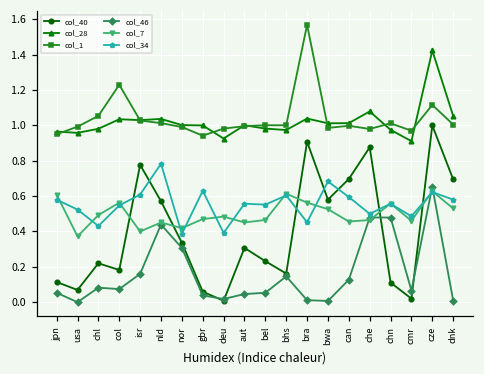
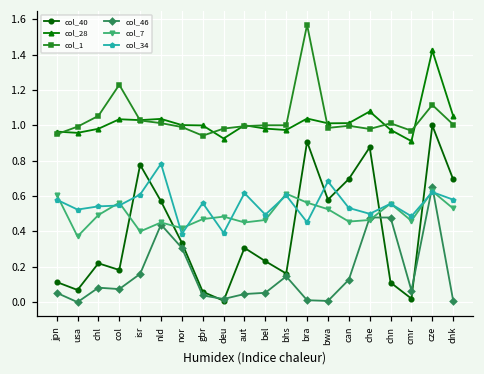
  {
    "col_34": {
      "jpn": 0.58,
      "usa": 0.52,
-     "chl": 0.43,
+     "chl": 0.54,
      "col": 0.55,
      "isr": 0.61,
      "nld": 0.78,
      "nor": 0.39,
-     "gbr": 0.63,
+     "gbr": 0.56,
      "deu": 0.39,
-     "aut": 0.56,
-     "bel": 0.55,
+     "aut": 0.62,
+     "bel": 0.50,
      "bra": 0.45,
      "bwa": 0.68,
-     "can": 0.60,
+     "can": 0.53,
      "che": 0.50,
      "cmr": 0.49,
      "dnk": 0.58
    }
  }
